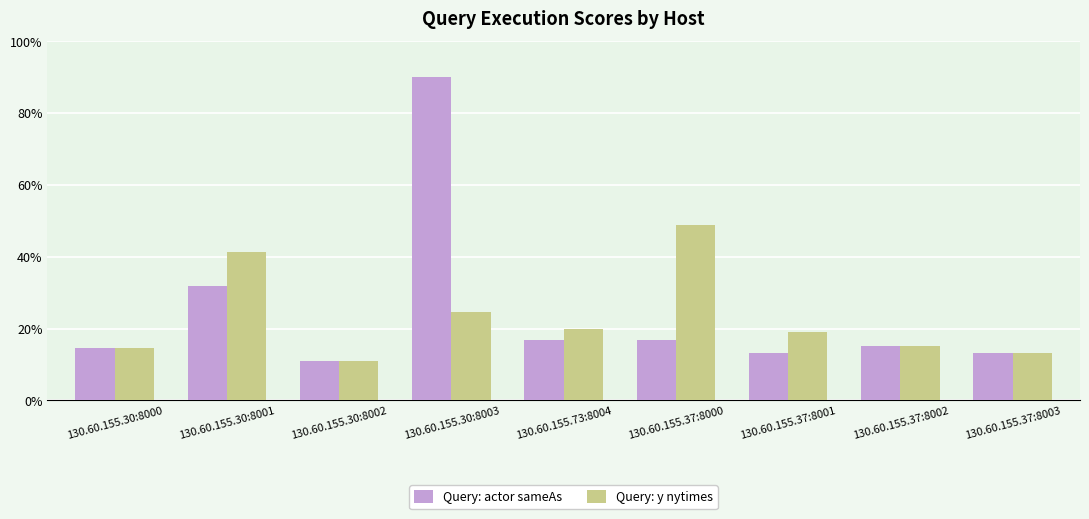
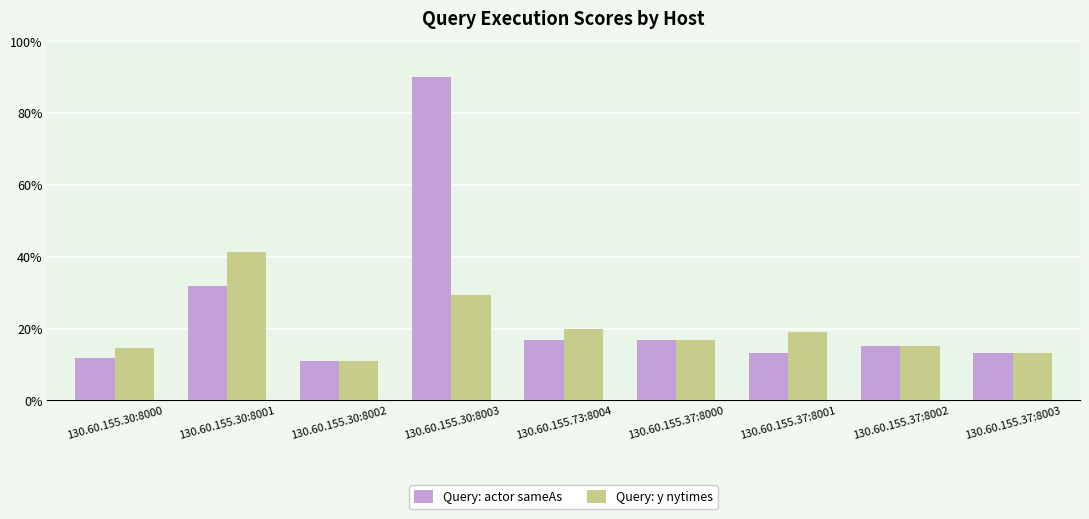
  {
    "Query: actor sameAs": {
-     "130.60.155.30:8000": "15%",
+     "130.60.155.30:8000": "12%",
      "130.60.155.30:8001": "32%",
      "130.60.155.30:8002": "11%",
      "130.60.155.30:8003": "90%",
      "130.60.155.73:8004": "17%",
      "130.60.155.37:8000": "17%",
      "130.60.155.37:8001": "13%",
      "130.60.155.37:8002": "15%",
      "130.60.155.37:8003": "13%"
    },
    "Query: y nytimes": {
      "130.60.155.30:8000": "15%",
      "130.60.155.30:8001": "41%",
      "130.60.155.30:8002": "11%",
-     "130.60.155.30:8003": "25%",
+     "130.60.155.30:8003": "29%",
      "130.60.155.73:8004": "20%",
-     "130.60.155.37:8000": "49%",
+     "130.60.155.37:8000": "17%",
      "130.60.155.37:8001": "19%",
      "130.60.155.37:8002": "15%",
      "130.60.155.37:8003": "13%"
    }
  }
